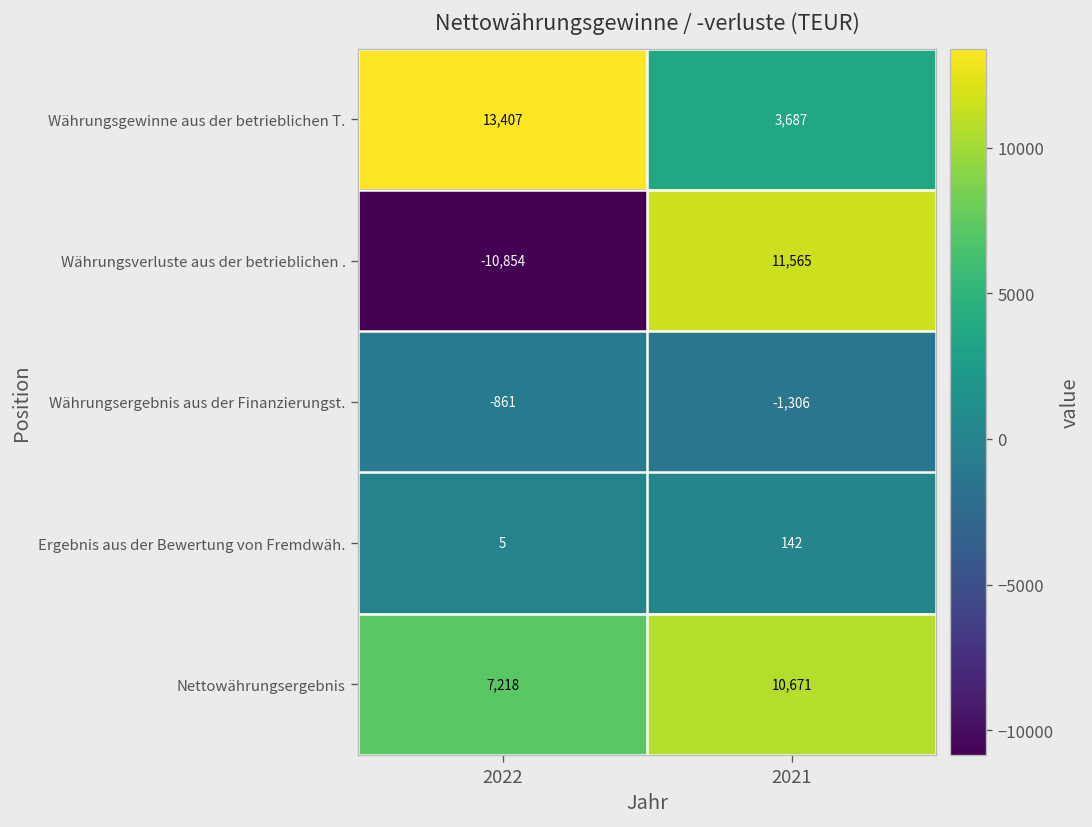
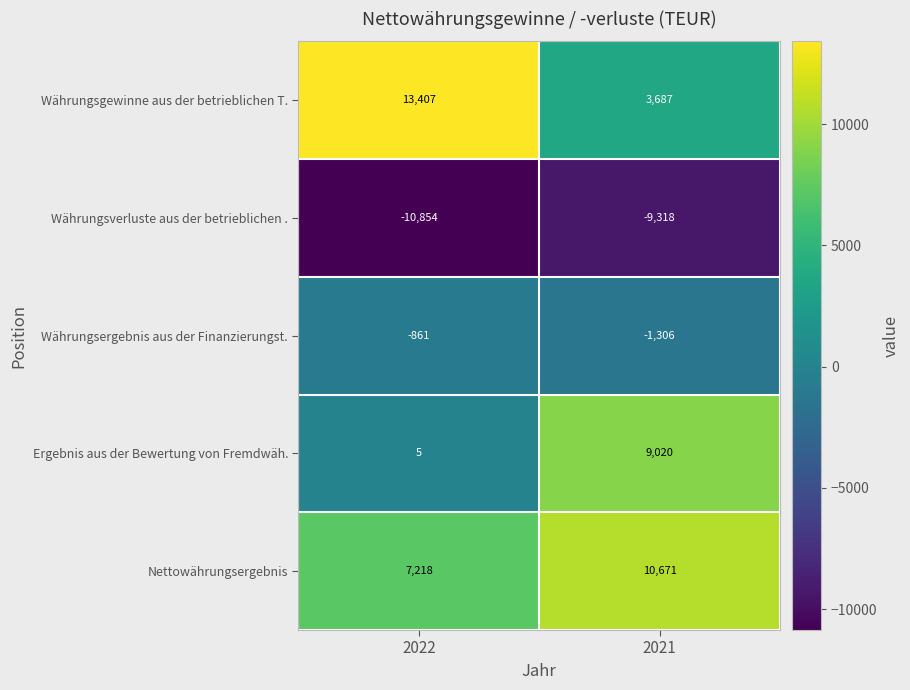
  {
    "Währungsgewinne aus der betrieblichen T.": {
      "2022": "13,407",
      "2021": "3,687"
    },
    "Währungsverluste aus der betrieblichen .": {
      "2022": "-10,854",
-     "2021": "11,565"
+     "2021": "-9,318"
    },
    "Währungsergebnis aus der Finanzierungst.": {
      "2022": "-861",
      "2021": "-1,306"
    },
    "Ergebnis aus der Bewertung von Fremdwäh.": {
      "2022": "5",
-     "2021": "142"
+     "2021": "9,020"
    },
    "Nettowährungsergebnis": {
      "2022": "7,218",
      "2021": "10,671"
    }
  }
